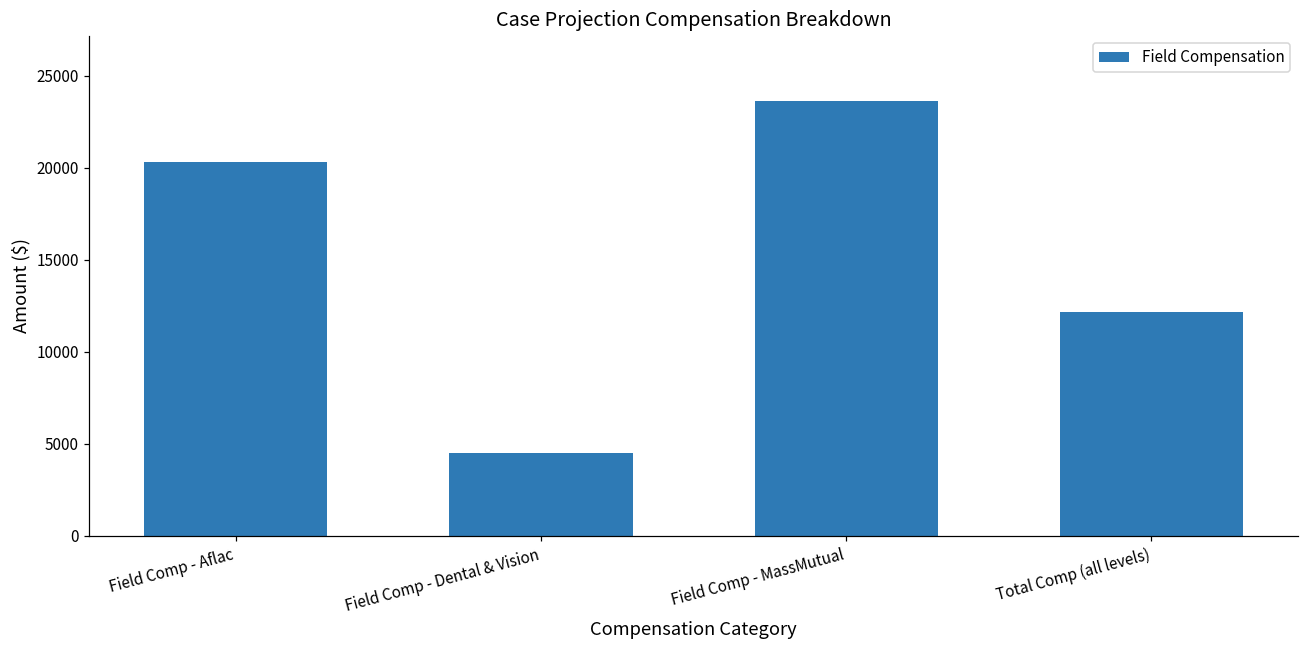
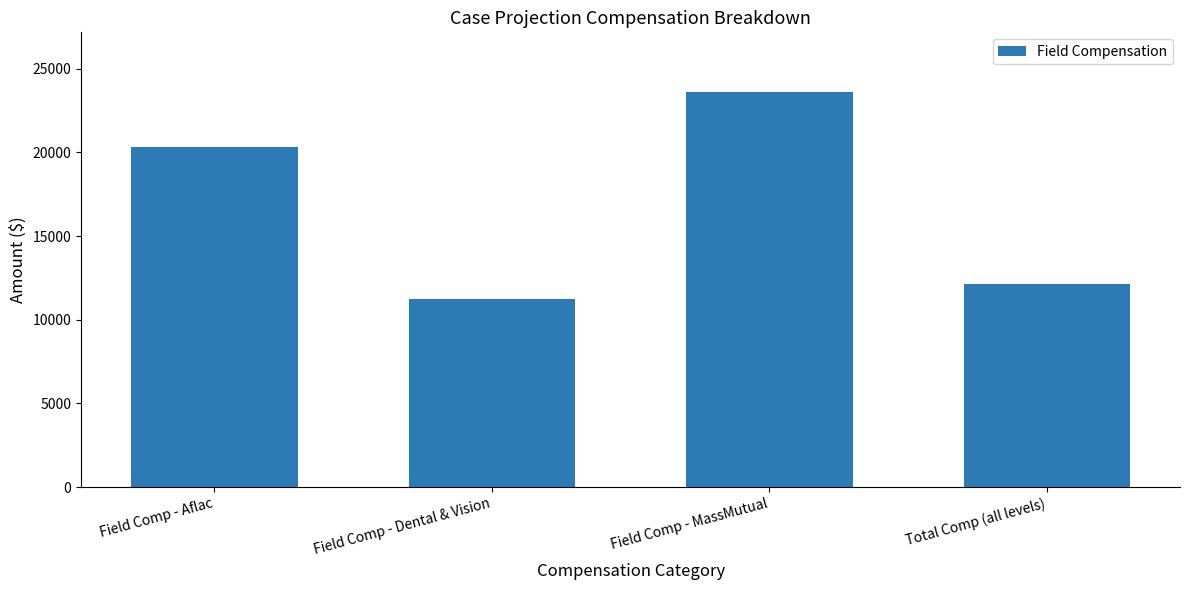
  {
    "Field Comp - Aflac": 20300,
-   "Field Comp - Dental & Vision": 4500,
+   "Field Comp - Dental & Vision": 11200,
    "Field Comp - MassMutual": 23600,
    "Total Comp (all levels)": 12200
  }
